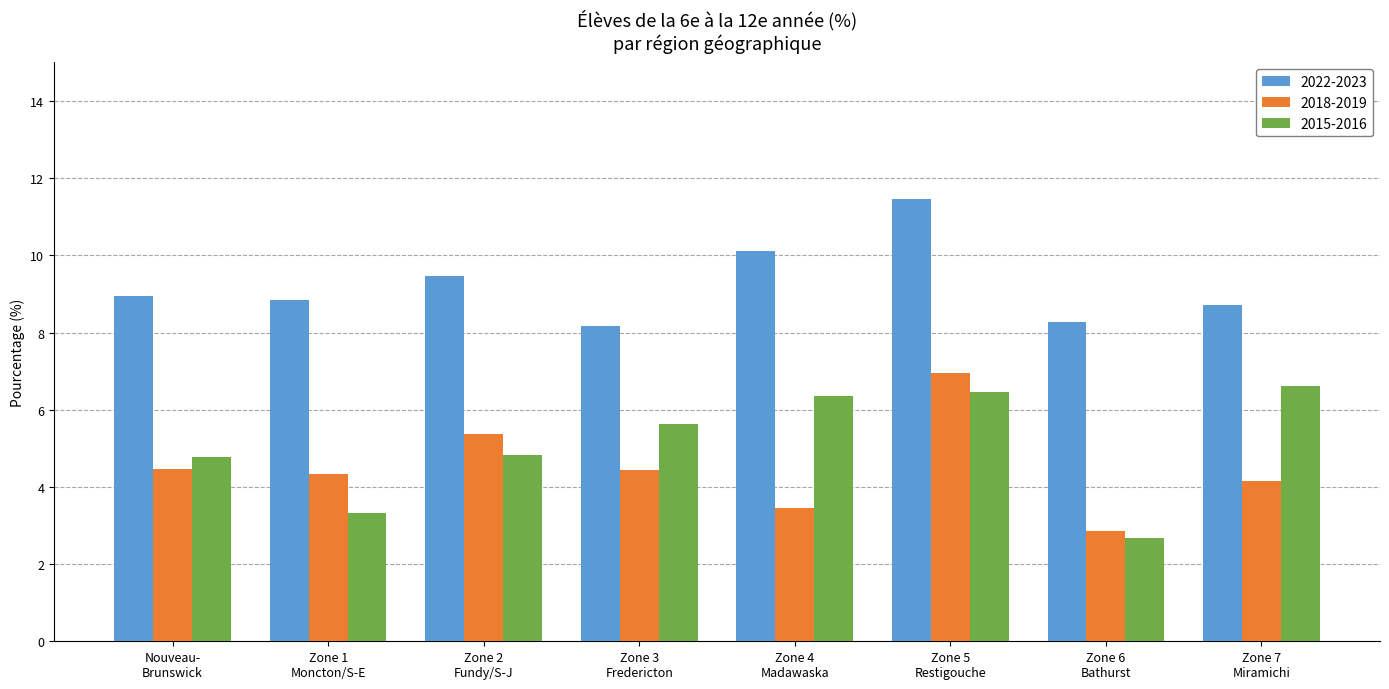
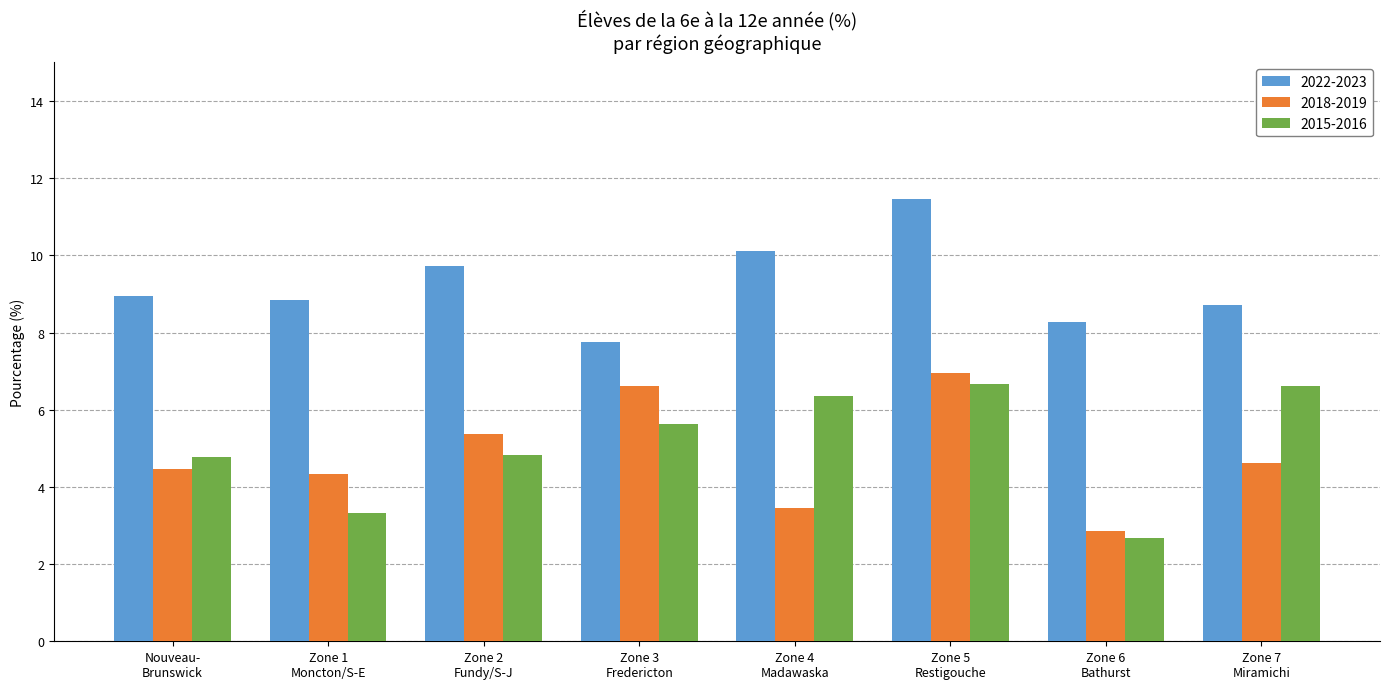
  {
    "2022-2023": {
      "Nouveau- Brunswick": 8.9,
      "Zone 1 Moncton/S-E": 8.8,
-     "Zone 2 Fundy/S-J": 9.5,
-     "Zone 3 Fredericton": 8.2,
+     "Zone 2 Fundy/S-J": 9.7,
+     "Zone 3 Fredericton": 7.8,
      "Zone 4 Madawaska": 10.1,
      "Zone 5 Restigouche": 11.5,
      "Zone 6 Bathurst": 8.3,
      "Zone 7 Miramichi": 8.7
    },
    "2018-2019": {
      "Nouveau- Brunswick": 4.5,
      "Zone 1 Moncton/S-E": 4.3,
      "Zone 2 Fundy/S-J": 5.4,
-     "Zone 3 Fredericton": 4.4,
+     "Zone 3 Fredericton": 6.6,
      "Zone 4 Madawaska": 3.5,
      "Zone 5 Restigouche": 6.9,
      "Zone 6 Bathurst": 2.9,
-     "Zone 7 Miramichi": 4.1
+     "Zone 7 Miramichi": 4.6
    },
    "2015-2016": {
      "Nouveau- Brunswick": 4.8,
      "Zone 1 Moncton/S-E": 3.3,
      "Zone 2 Fundy/S-J": 4.8,
      "Zone 3 Fredericton": 5.6,
      "Zone 4 Madawaska": 6.3,
-     "Zone 5 Restigouche": 6.5,
+     "Zone 5 Restigouche": 6.7,
      "Zone 6 Bathurst": 2.7,
      "Zone 7 Miramichi": 6.6
    }
  }
